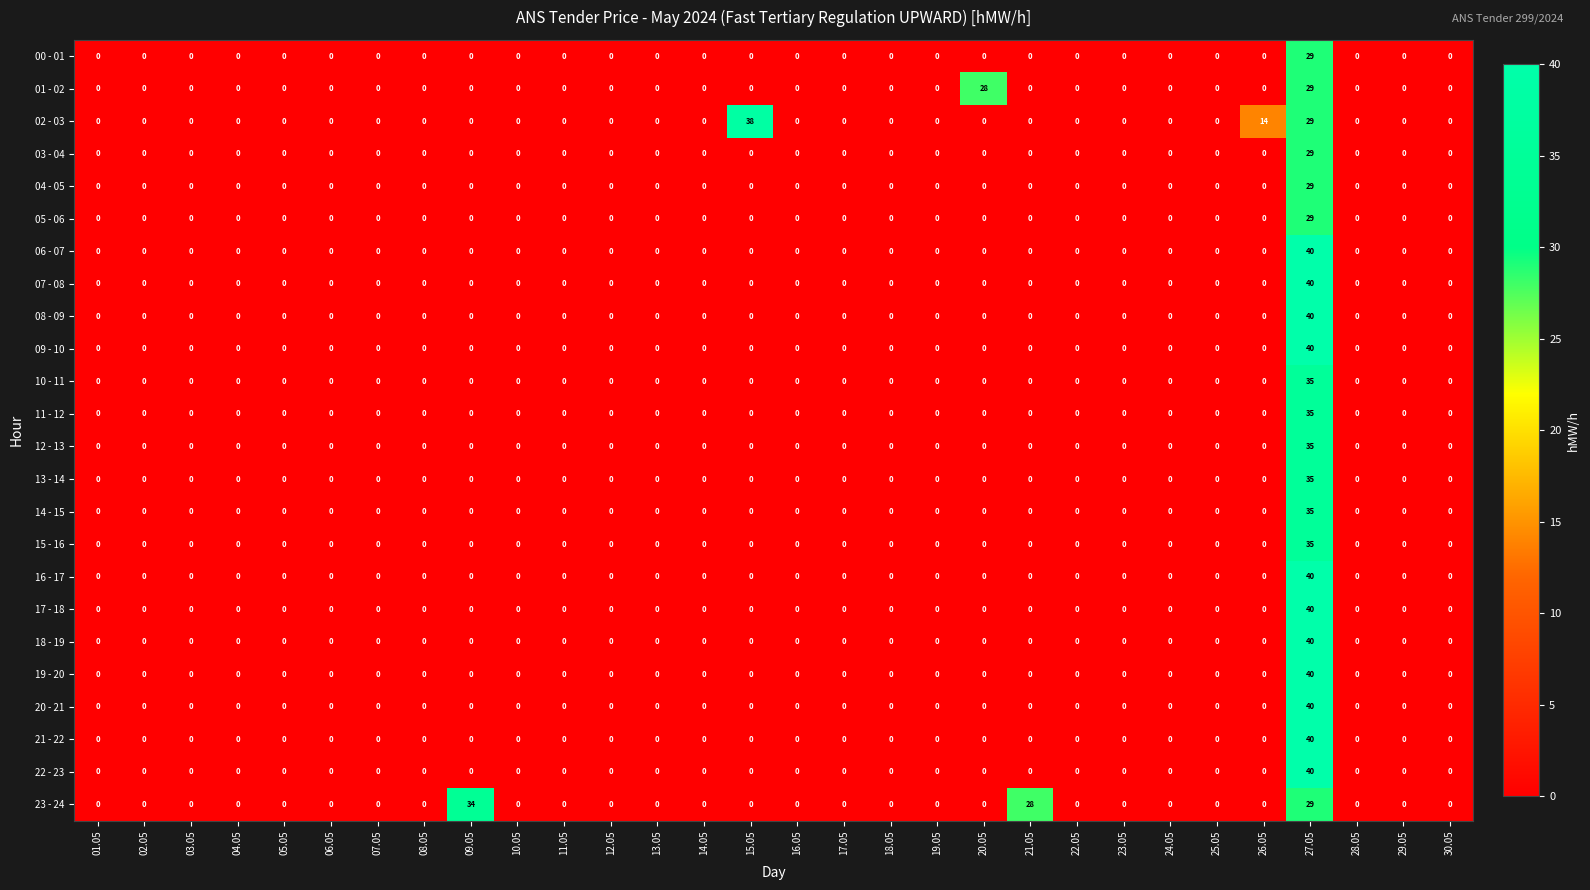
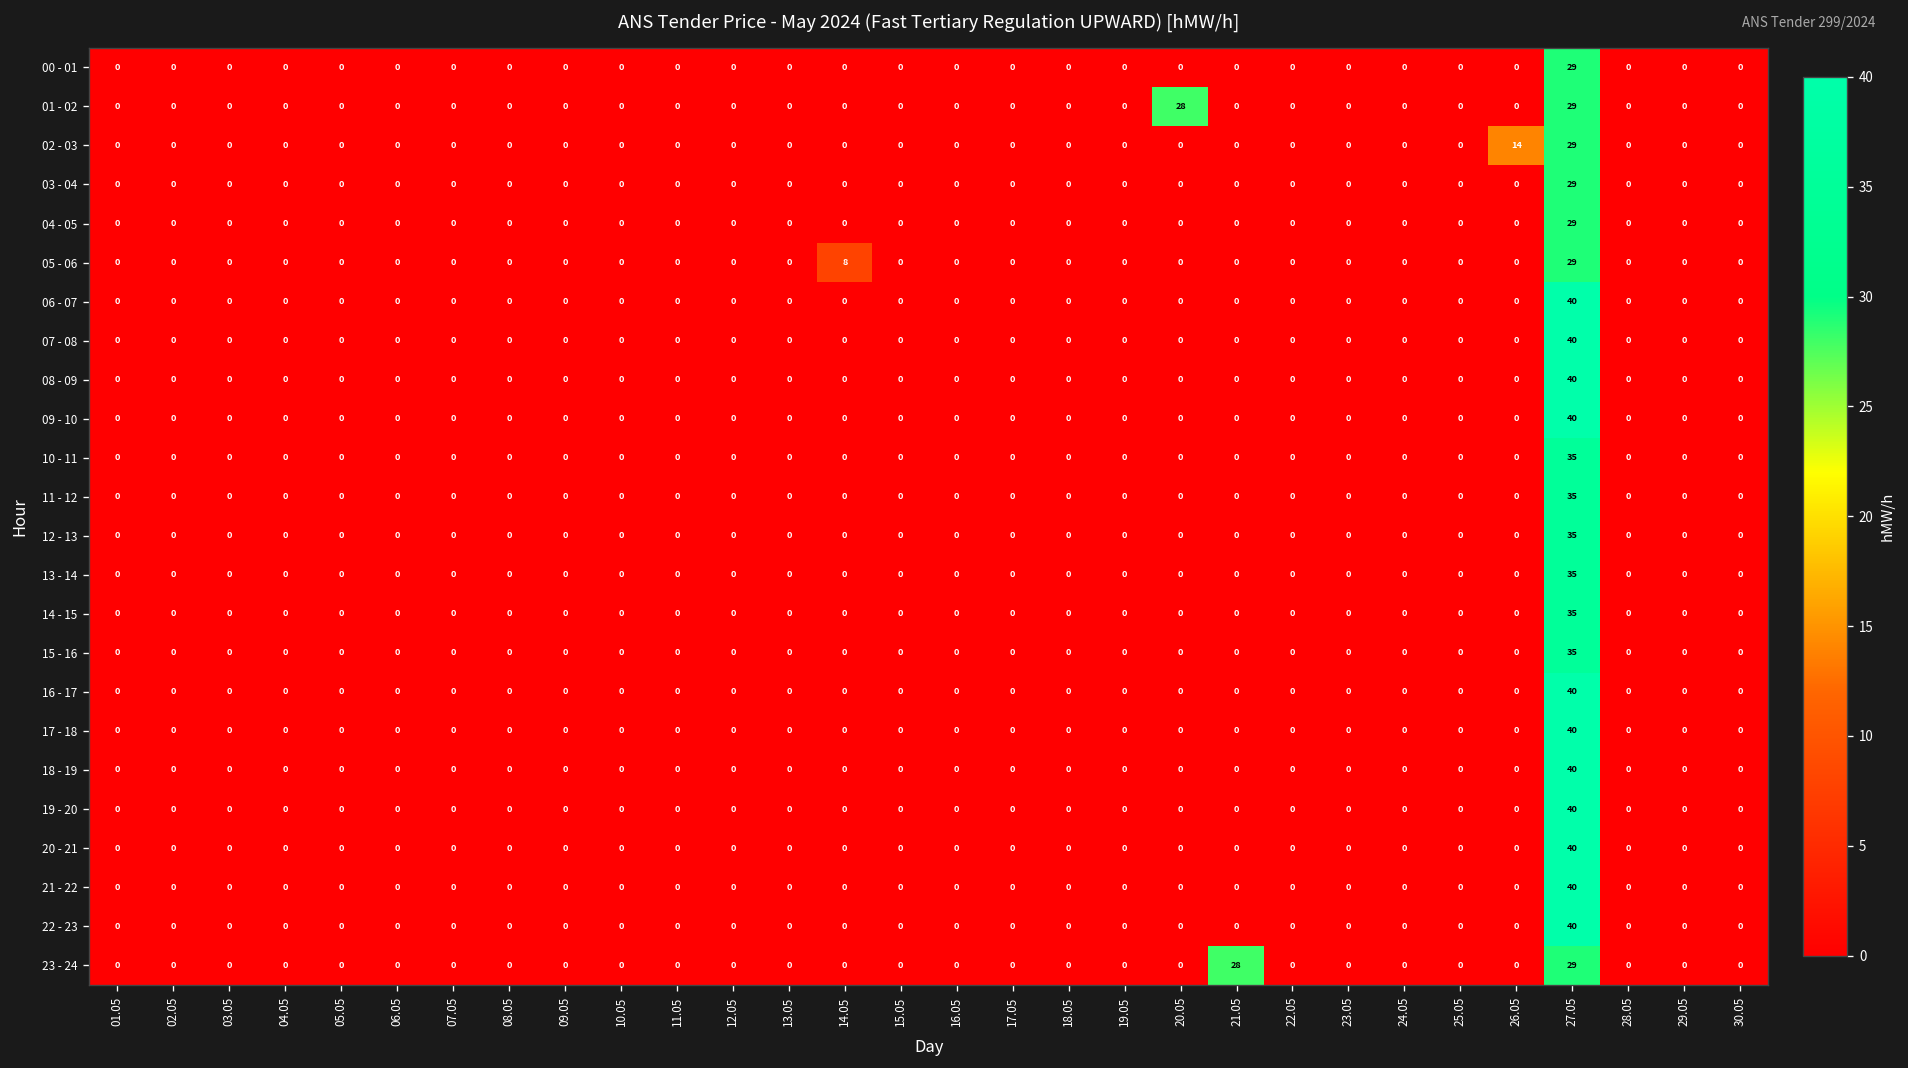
  {
    "02 - 03": {
      "01.05": 0,
      "02.05": 0,
      "03.05": 0,
      "04.05": 0,
      "05.05": 0,
      "06.05": 0,
      "07.05": 0,
      "08.05": 0,
      "09.05": 0,
      "10.05": 0,
      "11.05": 0,
      "12.05": 0,
      "13.05": 0,
      "14.05": 0,
-     "15.05": 38,
+     "15.05": 0,
      "16.05": 0,
      "17.05": 0,
      "18.05": 0,
      "19.05": 0,
      "20.05": 0,
      "21.05": 0,
      "22.05": 0,
      "23.05": 0,
      "24.05": 0,
      "25.05": 0,
      "26.05": 14,
      "27.05": 29,
      "28.05": 0,
      "29.05": 0,
      "30.05": 0
    },
    "05 - 06": {
      "01.05": 0,
      "02.05": 0,
      "03.05": 0,
      "04.05": 0,
      "05.05": 0,
      "06.05": 0,
      "07.05": 0,
      "08.05": 0,
      "09.05": 0,
      "10.05": 0,
      "11.05": 0,
      "12.05": 0,
      "13.05": 0,
-     "14.05": 0,
+     "14.05": 8,
      "15.05": 0,
      "16.05": 0,
      "17.05": 0,
      "18.05": 0,
      "19.05": 0,
      "20.05": 0,
      "21.05": 0,
      "22.05": 0,
      "23.05": 0,
      "24.05": 0,
      "25.05": 0,
      "26.05": 0,
      "27.05": 29,
      "28.05": 0,
      "29.05": 0,
      "30.05": 0
    },
    "23 - 24": {
      "01.05": 0,
      "02.05": 0,
      "03.05": 0,
      "04.05": 0,
      "05.05": 0,
      "06.05": 0,
      "07.05": 0,
      "08.05": 0,
-     "09.05": 34,
+     "09.05": 0,
      "10.05": 0,
      "11.05": 0,
      "12.05": 0,
      "13.05": 0,
      "14.05": 0,
      "15.05": 0,
      "16.05": 0,
      "17.05": 0,
      "18.05": 0,
      "19.05": 0,
      "20.05": 0,
      "21.05": 28,
      "22.05": 0,
      "23.05": 0,
      "24.05": 0,
      "25.05": 0,
      "26.05": 0,
      "27.05": 29,
      "28.05": 0,
      "29.05": 0,
      "30.05": 0
    }
  }
